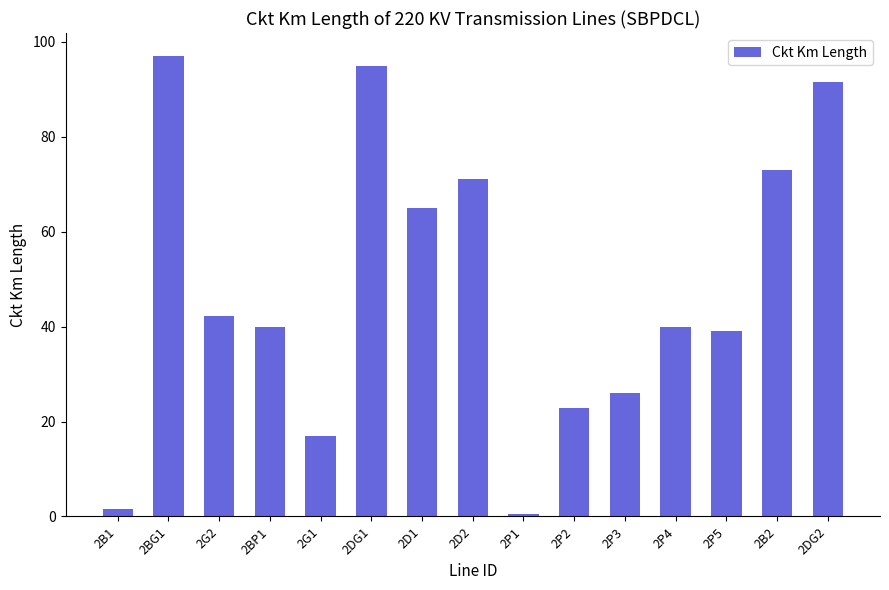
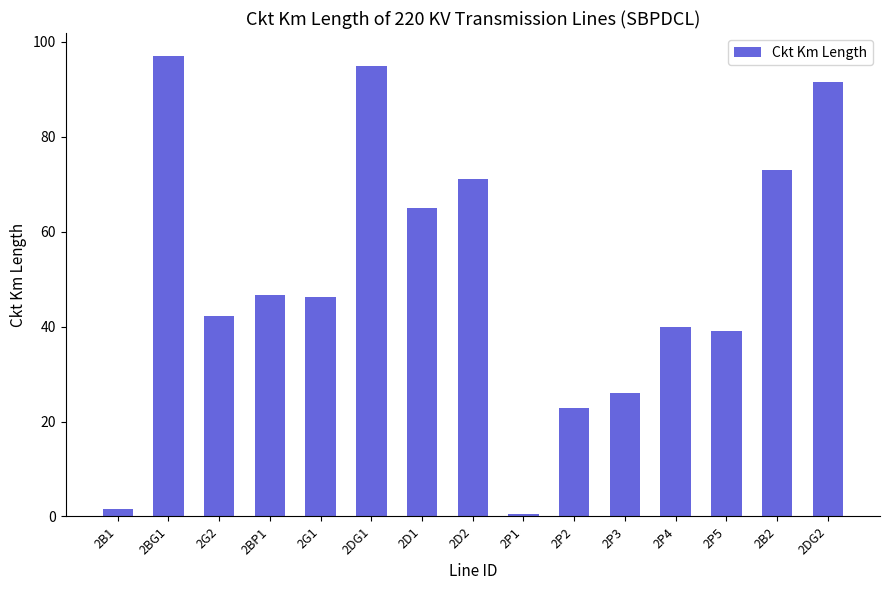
  {
    "2B1": 2,
    "2BG1": 97,
    "2G2": 42,
-   "2BP1": 40,
-   "2G1": 17,
+   "2BP1": 47,
+   "2G1": 46,
    "2DG1": 95,
    "2D1": 65,
    "2D2": 71,
    "2P2": 23,
    "2P3": 26,
    "2P4": 40,
    "2P5": 39,
    "2B2": 73,
    "2DG2": 92
  }
